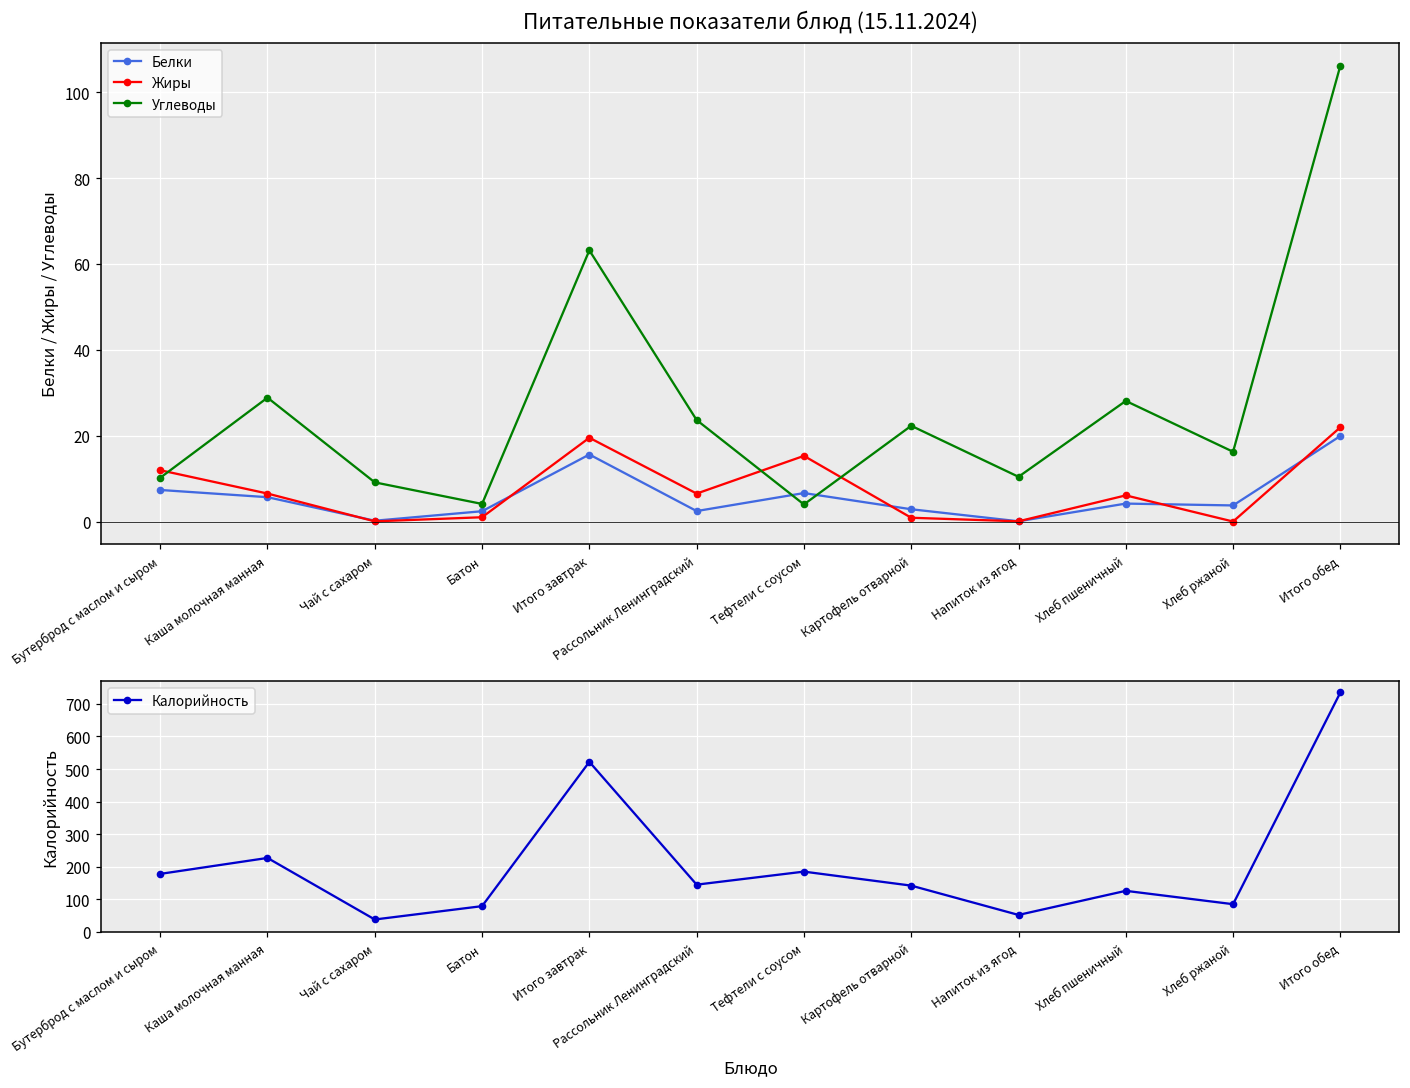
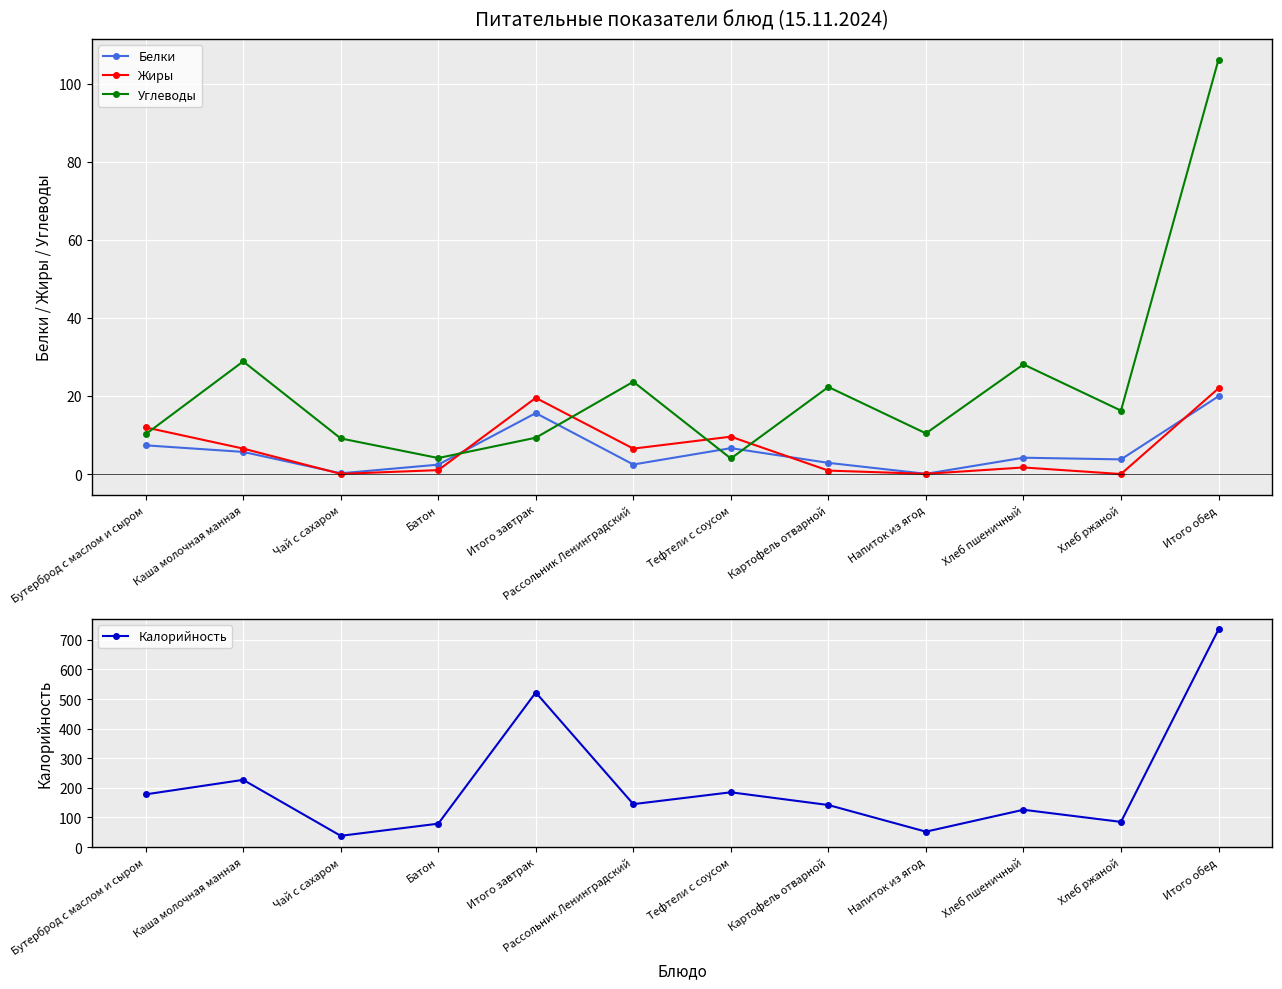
  {
    "Питательные показатели блюд (15.11.2024)": {
      "Белки": {
        "Бутерброд с маслом и сыром": 7,
        "Каша молочная манная": 6,
        "Батон": 2,
        "Итого завтрак": 16,
        "Рассольник Ленинградский": 2,
        "Тефтели с соусом": 7,
        "Картофель отварной": 3,
        "Хлеб пшеничный": 4,
        "Хлеб ржаной": 4,
        "Итого обед": 20
      },
      "Жиры": {
        "Бутерброд с маслом и сыром": 12,
        "Каша молочная манная": 7,
        "Батон": 1,
        "Итого завтрак": 20,
        "Рассольник Ленинградский": 7,
-       "Тефтели с соусом": 15,
+       "Тефтели с соусом": 10,
        "Картофель отварной": 1,
-       "Хлеб пшеничный": 6,
+       "Хлеб пшеничный": 2,
        "Хлеб ржаной": 0,
        "Итого обед": 22
      },
      "Углеводы": {
        "Бутерброд с маслом и сыром": 10,
        "Каша молочная манная": 29,
        "Чай с сахаром": 9,
        "Батон": 4,
-       "Итого завтрак": 63,
+       "Итого завтрак": 9,
        "Рассольник Ленинградский": 24,
        "Тефтели с соусом": 4,
        "Картофель отварной": 22,
        "Напиток из ягод": 10,
        "Хлеб пшеничный": 28,
        "Хлеб ржаной": 16,
        "Итого обед": 106
      }
    }
  }
